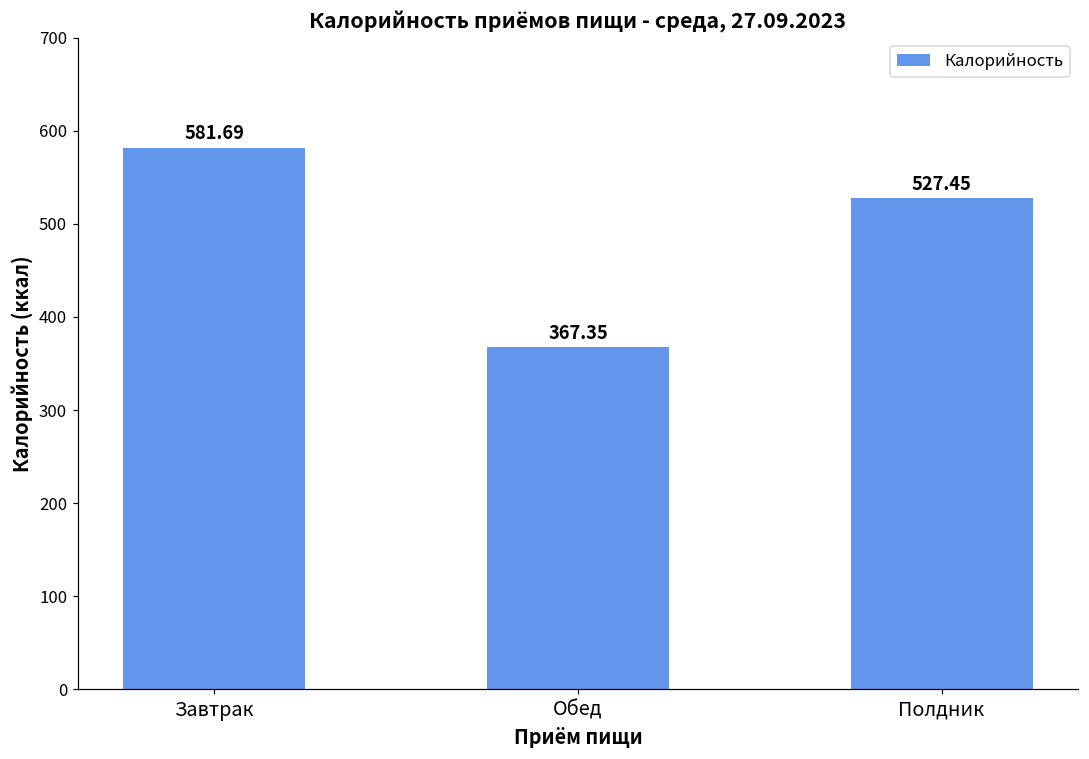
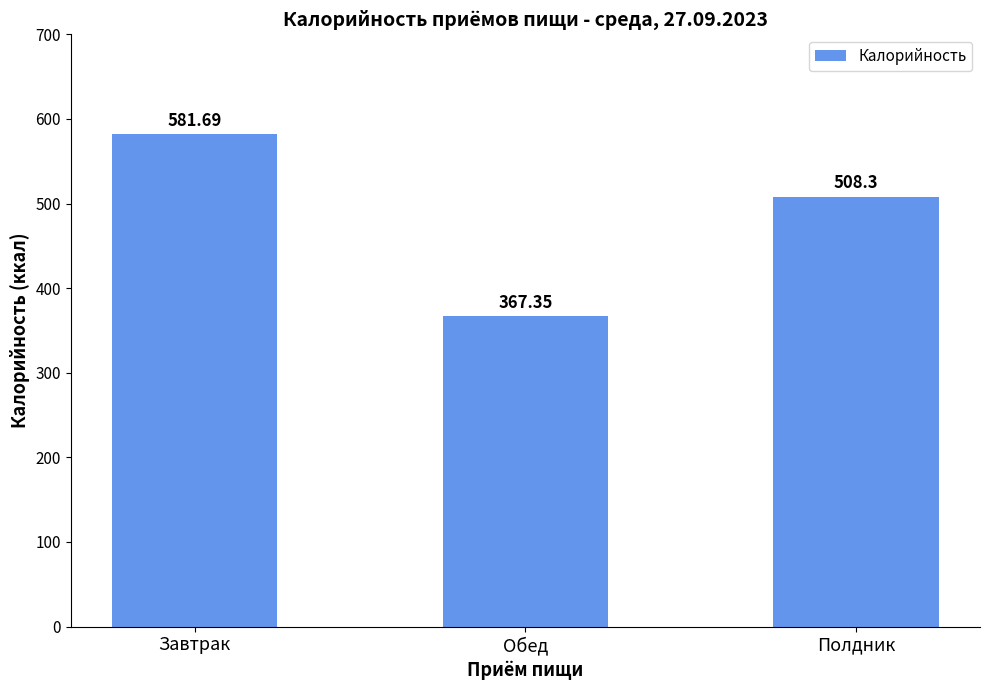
  {
    "Завтрак": 581.69,
    "Обед": 367.35,
-   "Полдник": 527.45
+   "Полдник": 508.3
  }
